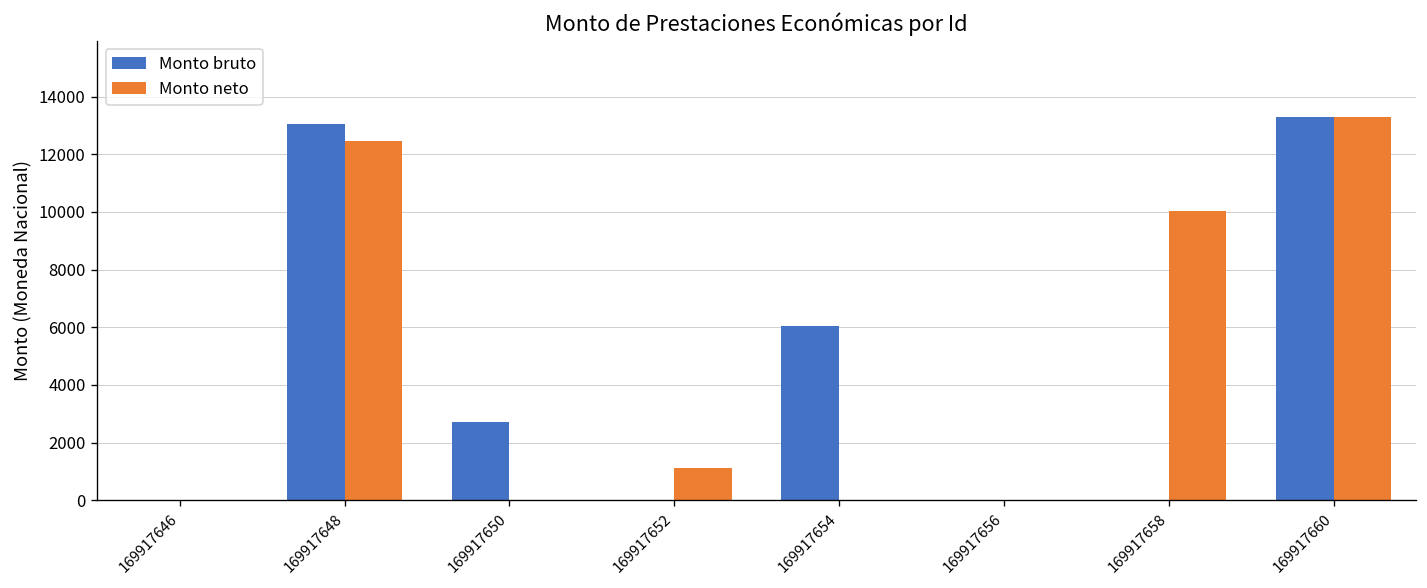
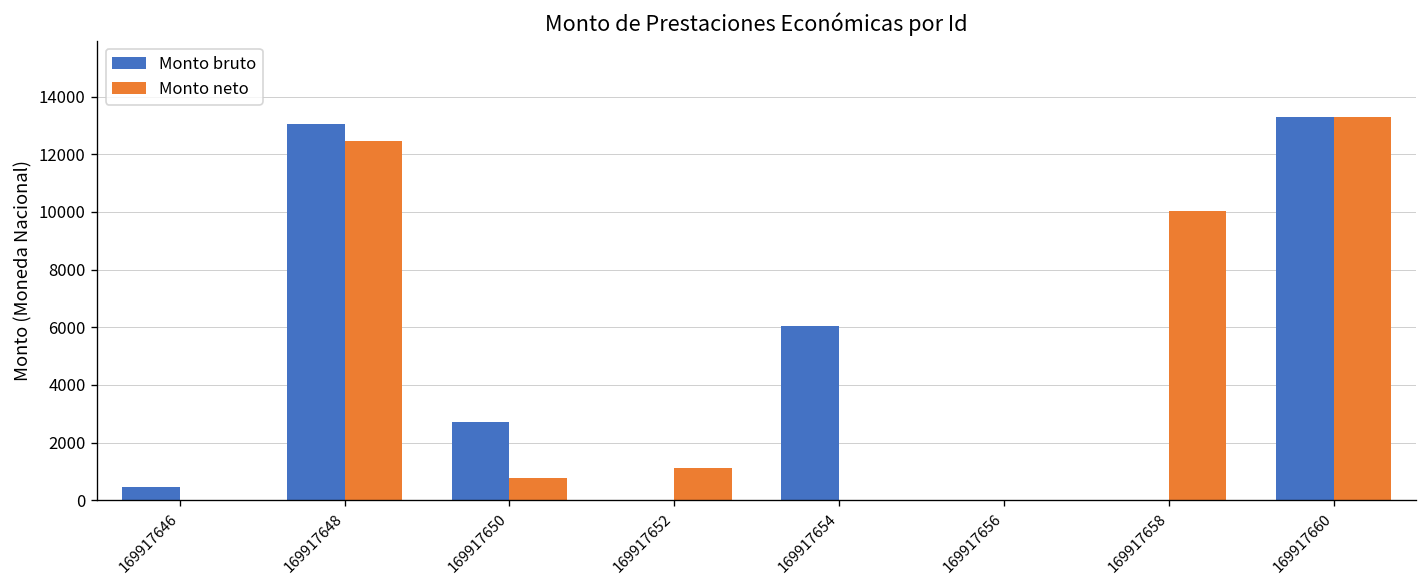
  {
    "Monto bruto": {
-     "169917646": 0,
+     "169917646": 400,
      "169917648": 13000,
      "169917650": 2700,
      "169917652": 0,
      "169917654": 6000,
      "169917656": 0,
      "169917658": 0,
      "169917660": 13300
    },
    "Monto neto": {
      "169917646": 0,
      "169917648": 12500,
-     "169917650": 0,
+     "169917650": 800,
      "169917652": 1100,
      "169917654": 0,
      "169917656": 0,
      "169917658": 10000,
      "169917660": 13300
    }
  }
